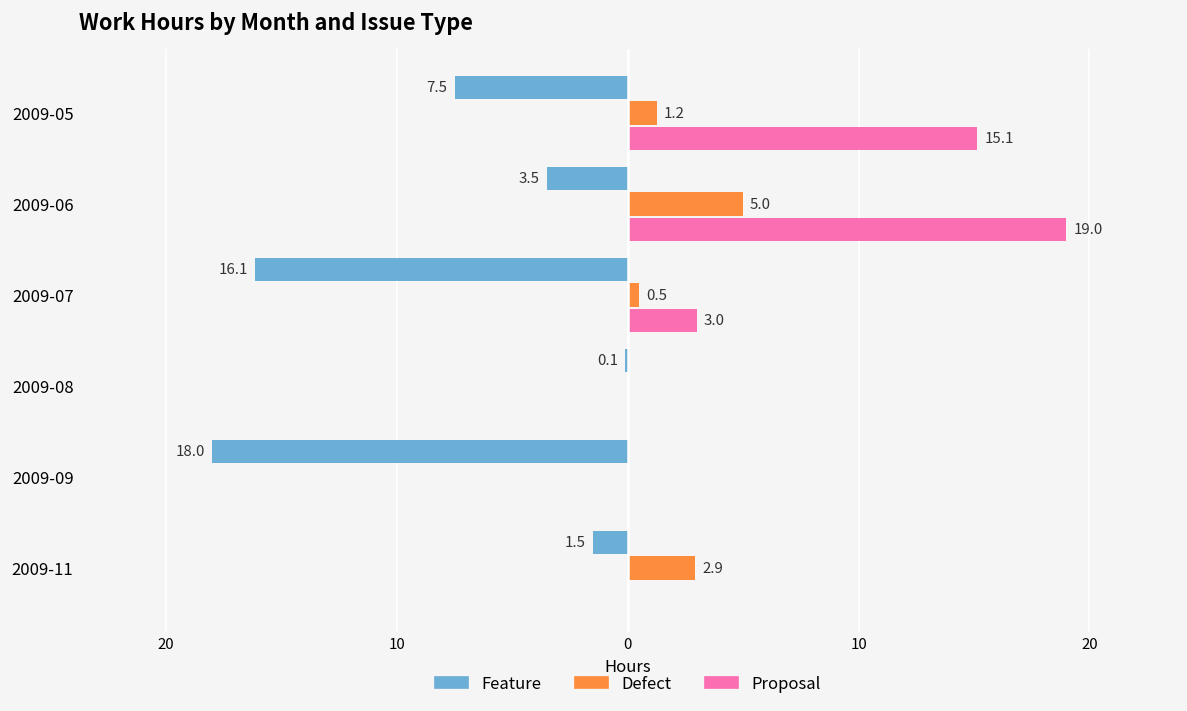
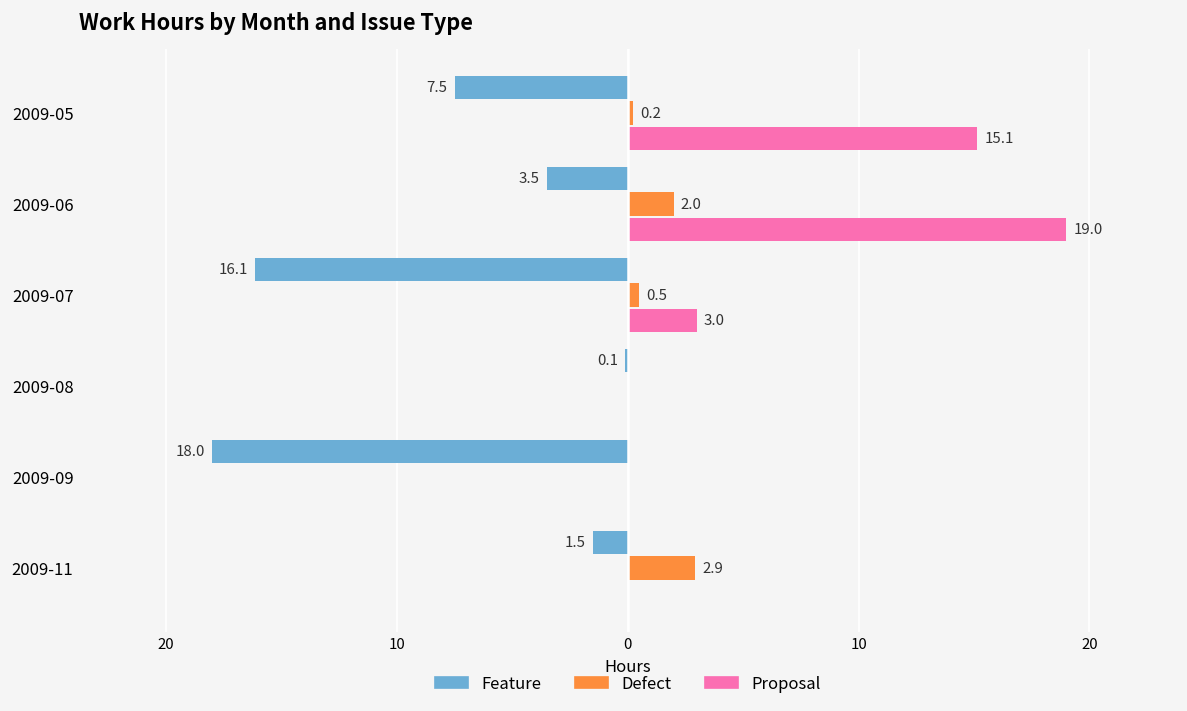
  {
    "Defect": {
-     "2009-05": 1.2,
-     "2009-06": 5.0,
+     "2009-05": 0.2,
+     "2009-06": 2.0,
      "2009-07": 0.5,
      "2009-11": 2.9
    },
    "Proposal": {
      "2009-05": 15.1,
      "2009-06": 19.0,
      "2009-07": 3.0
    }
  }
